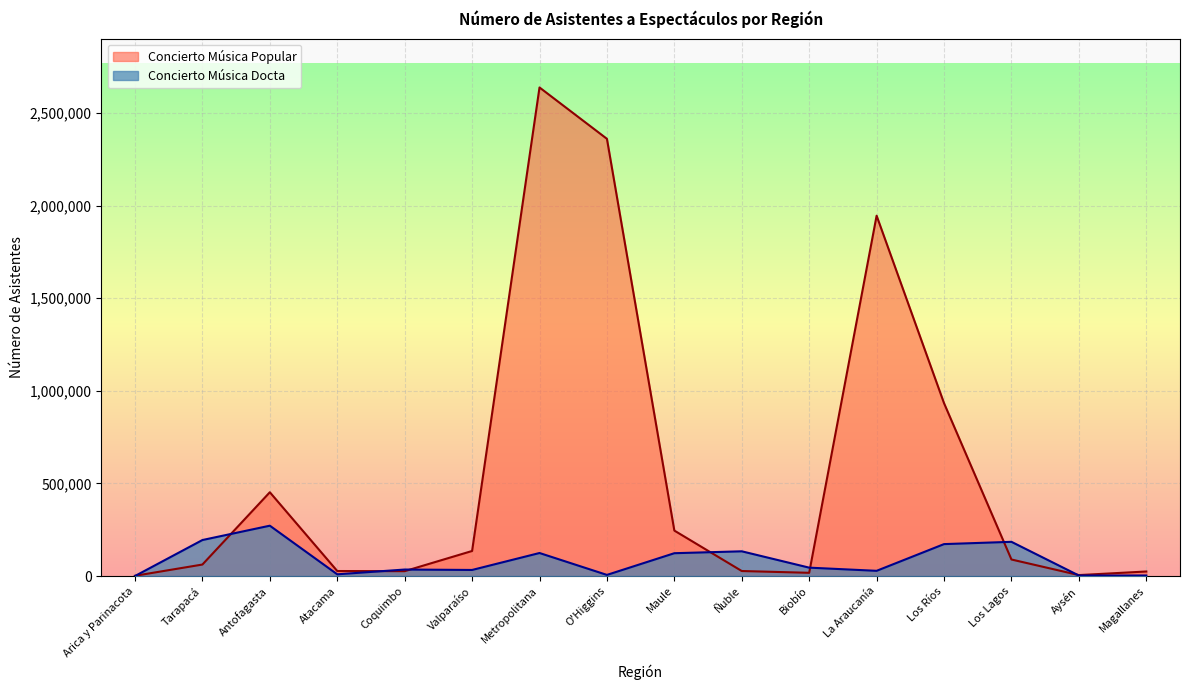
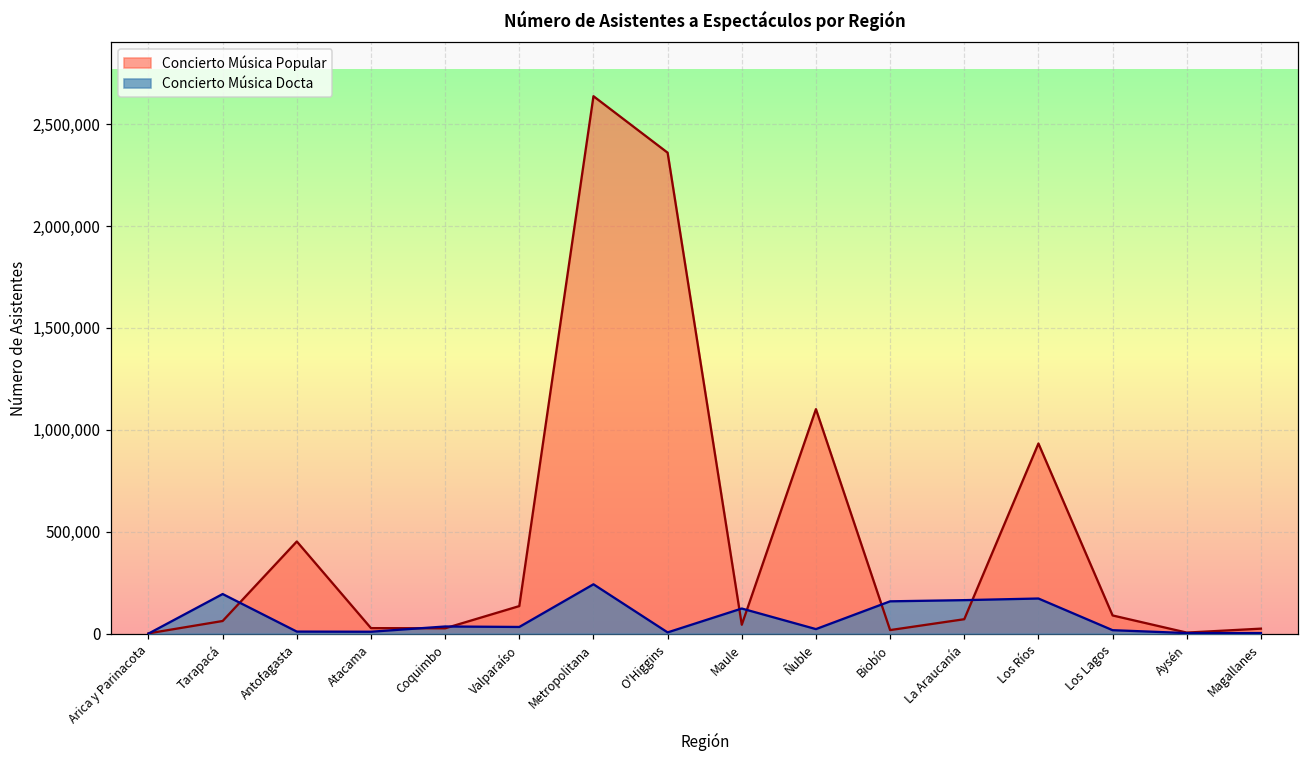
  {
    "Concierto Música Popular": {
      "Tarapacá": "60,000",
      "Antofagasta": "450,000",
      "Atacama": "30,000",
      "Valparaíso": "140,000",
      "Metropolitana": "2,640,000",
      "O'Higgins": "2,360,000",
-     "Maule": "250,000",
-     "Ñuble": "30,000",
+     "Maule": "40,000",
+     "Ñuble": "1,100,000",
      "Biobío": "20,000",
-     "La Araucanía": "1,950,000",
+     "La Araucanía": "70,000",
      "Los Ríos": "930,000",
      "Los Lagos": "90,000",
      "Magallanes": "20,000"
    },
    "Concierto Música Docta": {
      "Tarapacá": "190,000",
-     "Antofagasta": "270,000",
+     "Antofagasta": "10,000",
      "Atacama": "10,000",
      "Valparaíso": "30,000",
-     "Metropolitana": "120,000",
+     "Metropolitana": "240,000",
      "O'Higgins": "10,000",
      "Maule": "120,000",
-     "Ñuble": "130,000",
-     "Biobío": "50,000",
-     "La Araucanía": "30,000",
+     "Ñuble": "20,000",
+     "Biobío": "160,000",
+     "La Araucanía": "160,000",
      "Los Ríos": "170,000",
-     "Los Lagos": "180,000",
+     "Los Lagos": "20,000",
      "Magallanes": "0"
    }
  }
